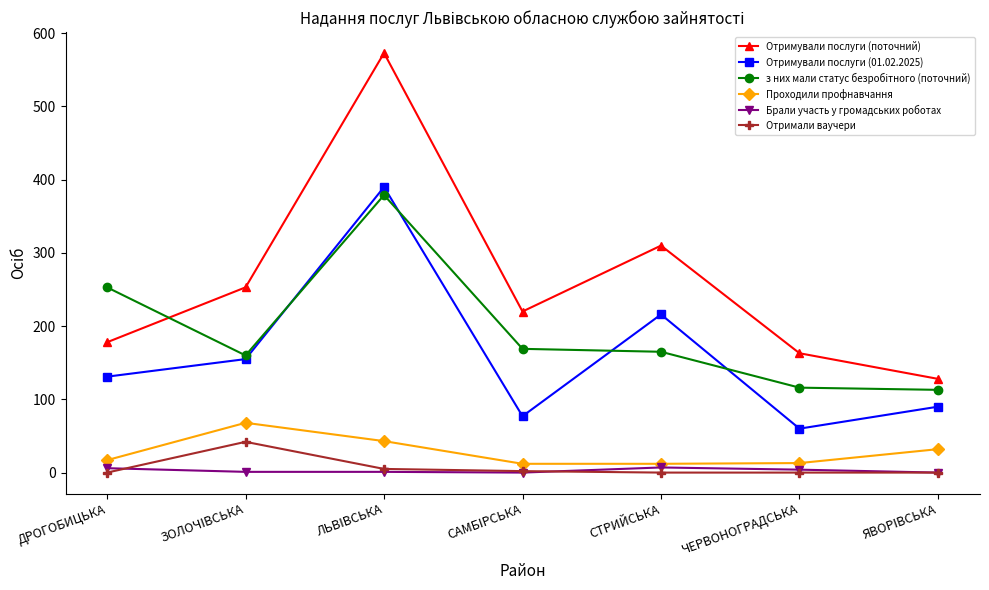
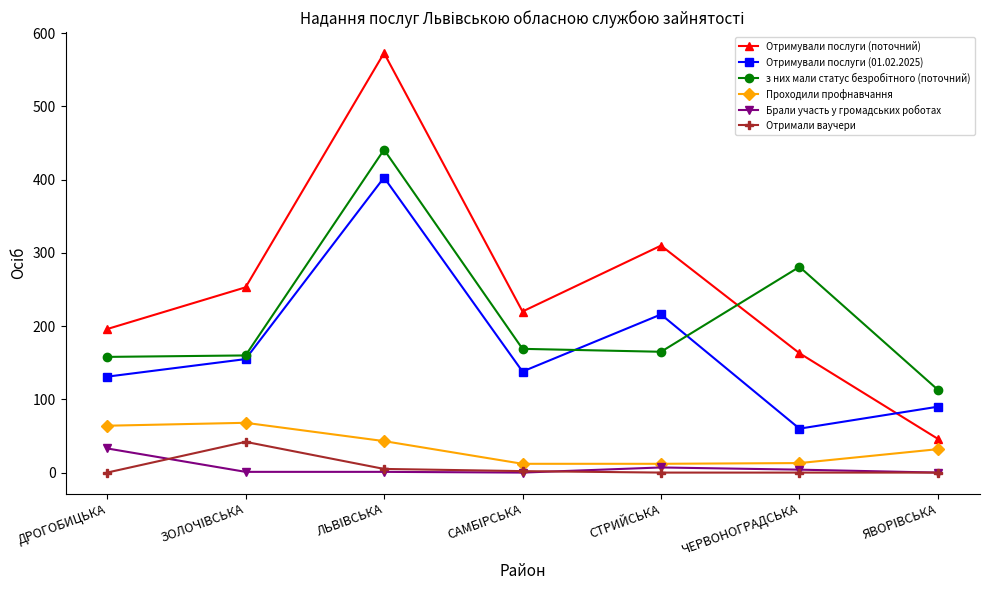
  {
    "Отримували послуги (поточний)": {
-     "ДРОГОБИЦЬКА": 180,
+     "ДРОГОБИЦЬКА": 200,
      "ЗОЛОЧІВСЬКА": 250,
      "ЛЬВІВСЬКА": 570,
      "САМБІРСЬКА": 220,
      "СТРИЙСЬКА": 310,
      "ЧЕРВОНОГРАДСЬКА": 160,
-     "ЯВОРІВСЬКА": 130
+     "ЯВОРІВСЬКА": 50
    },
    "Отримували послуги (01.02.2025)": {
      "ДРОГОБИЦЬКА": 130,
      "ЗОЛОЧІВСЬКА": 160,
-     "ЛЬВІВСЬКА": 390,
-     "САМБІРСЬКА": 80,
+     "ЛЬВІВСЬКА": 400,
+     "САМБІРСЬКА": 140,
      "СТРИЙСЬКА": 220,
      "ЧЕРВОНОГРАДСЬКА": 60,
      "ЯВОРІВСЬКА": 90
    },
    "з них мали статус безробітного (поточний)": {
-     "ДРОГОБИЦЬКА": 250,
+     "ДРОГОБИЦЬКА": 160,
      "ЗОЛОЧІВСЬКА": 160,
-     "ЛЬВІВСЬКА": 380,
+     "ЛЬВІВСЬКА": 440,
      "САМБІРСЬКА": 170,
      "СТРИЙСЬКА": 170,
-     "ЧЕРВОНОГРАДСЬКА": 120,
+     "ЧЕРВОНОГРАДСЬКА": 280,
      "ЯВОРІВСЬКА": 110
    },
    "Проходили профнавчання": {
-     "ДРОГОБИЦЬКА": 20,
+     "ДРОГОБИЦЬКА": 60,
      "ЗОЛОЧІВСЬКА": 70,
      "ЛЬВІВСЬКА": 40,
      "САМБІРСЬКА": 10,
      "СТРИЙСЬКА": 10,
      "ЧЕРВОНОГРАДСЬКА": 10,
      "ЯВОРІВСЬКА": 30
    },
    "Брали участь у громадських роботах": {
-     "ДРОГОБИЦЬКА": 10,
+     "ДРОГОБИЦЬКА": 30,
      "ЗОЛОЧІВСЬКА": 0,
      "ЛЬВІВСЬКА": 0,
      "СТРИЙСЬКА": 10,
      "ЧЕРВОНОГРАДСЬКА": 0
    },
    "Отримали ваучери": {
      "ДРОГОБИЦЬКА": 0,
      "ЗОЛОЧІВСЬКА": 40,
      "ЛЬВІВСЬКА": 10,
      "СТРИЙСЬКА": 0,
      "ЧЕРВОНОГРАДСЬКА": 0
    }
  }
